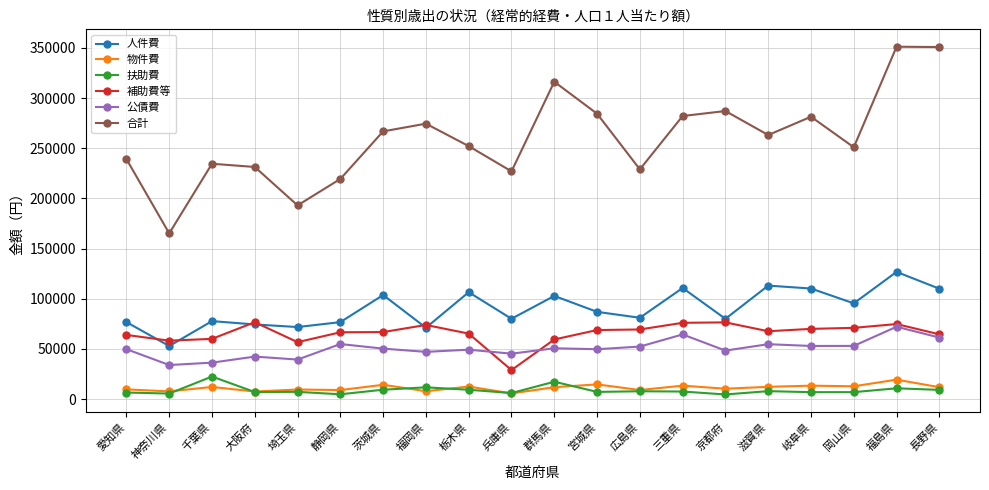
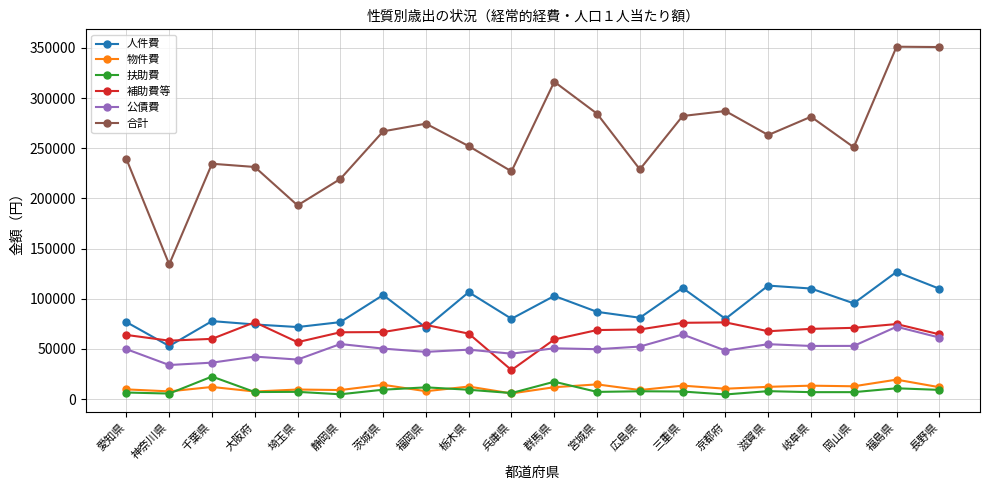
  {
    "人件費": {
      "愛知県": 77000,
      "神奈川県": 53000,
      "千葉県": 78000,
      "埼玉県": 72000,
      "静岡県": 77000,
      "茨城県": 104000,
      "福岡県": 71000,
      "栃木県": 107000,
      "兵庫県": 80000,
      "群馬県": 103000,
      "宮城県": 87000,
      "広島県": 81000,
      "三重県": 111000,
      "京都府": 80000,
      "滋賀県": 113000,
      "岐阜県": 110000,
      "岡山県": 95000,
      "福島県": 127000,
      "長野県": 110000
    },
    "物件費": {
      "愛知県": 10000,
      "千葉県": 12000,
      "静岡県": 9000,
      "茨城県": 14000,
      "福岡県": 8000,
      "栃木県": 13000,
      "群馬県": 12000,
      "宮城県": 15000,
      "三重県": 13000,
      "京都府": 10000,
      "滋賀県": 12000,
      "岐阜県": 13000,
      "岡山県": 13000,
      "福島県": 19000,
      "長野県": 12000
    },
    "扶助費": {
      "愛知県": 7000,
      "千葉県": 22000,
      "静岡県": 5000,
      "茨城県": 9000,
      "福岡県": 12000,
      "栃木県": 9000,
      "群馬県": 17000,
      "宮城県": 7000,
      "三重県": 8000,
      "京都府": 5000,
      "滋賀県": 8000,
      "岐阜県": 7000,
      "岡山県": 7000,
      "福島県": 11000,
      "長野県": 9000
    },
    "補助費等": {
      "愛知県": 64000,
      "神奈川県": 58000,
      "千葉県": 60000,
      "埼玉県": 57000,
      "静岡県": 67000,
      "茨城県": 67000,
      "福岡県": 74000,
      "栃木県": 65000,
      "兵庫県": 29000,
      "群馬県": 59000,
      "宮城県": 69000,
      "広島県": 69000,
      "三重県": 76000,
      "京都府": 76000,
      "滋賀県": 68000,
      "岐阜県": 70000,
      "岡山県": 71000,
      "福島県": 75000,
      "長野県": 65000
    },
    "公債費": {
      "愛知県": 50000,
      "神奈川県": 34000,
      "千葉県": 36000,
      "大阪府": 42000,
      "埼玉県": 39000,
      "静岡県": 55000,
      "茨城県": 50000,
      "福岡県": 47000,
      "栃木県": 49000,
      "兵庫県": 45000,
      "群馬県": 51000,
      "宮城県": 50000,
      "広島県": 52000,
      "三重県": 64000,
      "京都府": 48000,
      "滋賀県": 55000,
      "岐阜県": 53000,
      "岡山県": 53000,
      "福島県": 72000,
      "長野県": 61000
    },
    "合計": {
      "愛知県": 239000,
-     "神奈川県": 165000,
+     "神奈川県": 134000,
      "千葉県": 235000,
      "大阪府": 231000,
      "埼玉県": 193000,
      "静岡県": 219000,
      "茨城県": 267000,
      "福岡県": 275000,
      "栃木県": 252000,
      "兵庫県": 227000,
      "群馬県": 316000,
      "宮城県": 284000,
      "広島県": 229000,
      "三重県": 282000,
      "京都府": 287000,
      "滋賀県": 263000,
      "岐阜県": 281000,
      "岡山県": 251000,
      "福島県": 351000,
      "長野県": 351000
    }
  }
